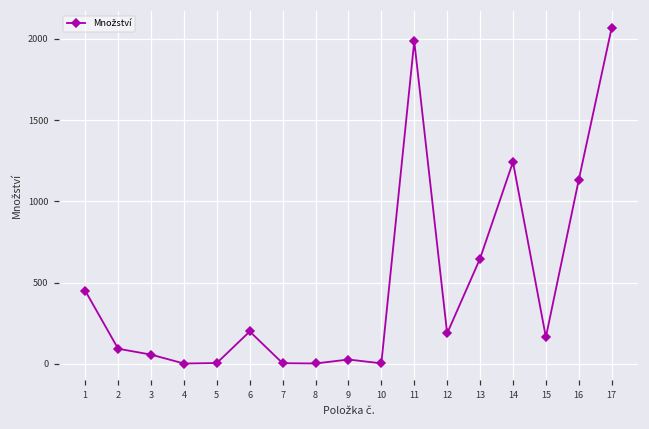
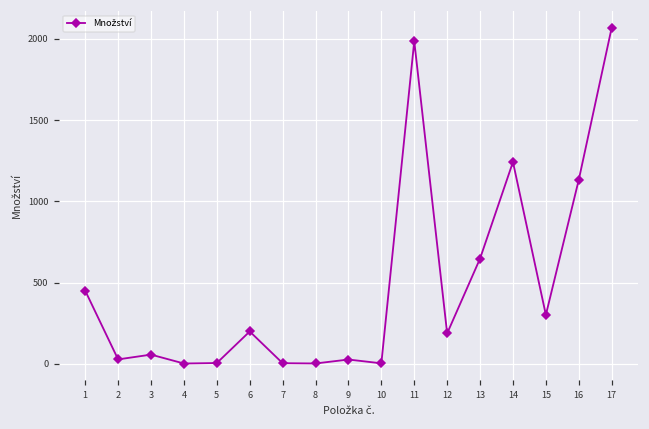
  {
    "1": 450,
-   "2": 90,
+   "2": 30,
    "3": 60,
    "4": 0,
    "5": 10,
    "6": 200,
    "7": 0,
    "8": 0,
    "9": 30,
    "10": 0,
    "11": 1990,
    "12": 190,
    "13": 650,
    "14": 1240,
-   "15": 160,
+   "15": 300,
    "16": 1130,
    "17": 2070
  }
